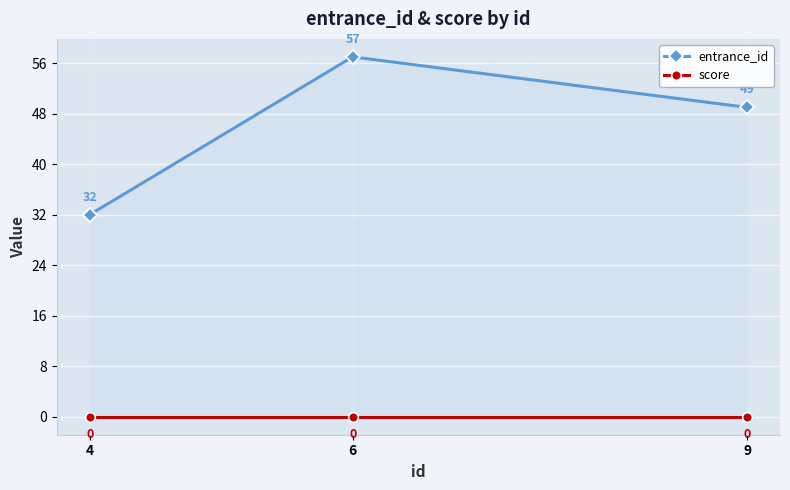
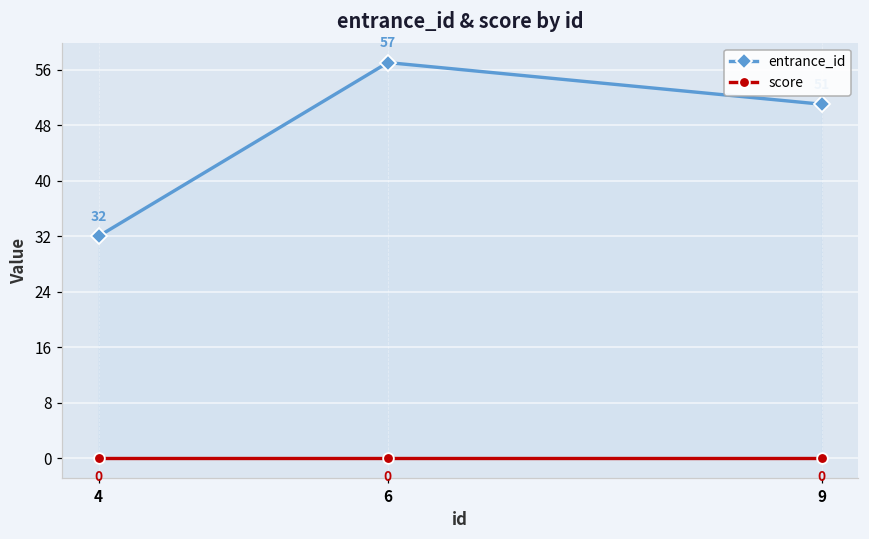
  {
    "entrance_id": {
-     "9": 49
+     "9": 51
    },
    "score": {
      "4": 0,
      "6": 0,
      "9": 0
    }
  }
